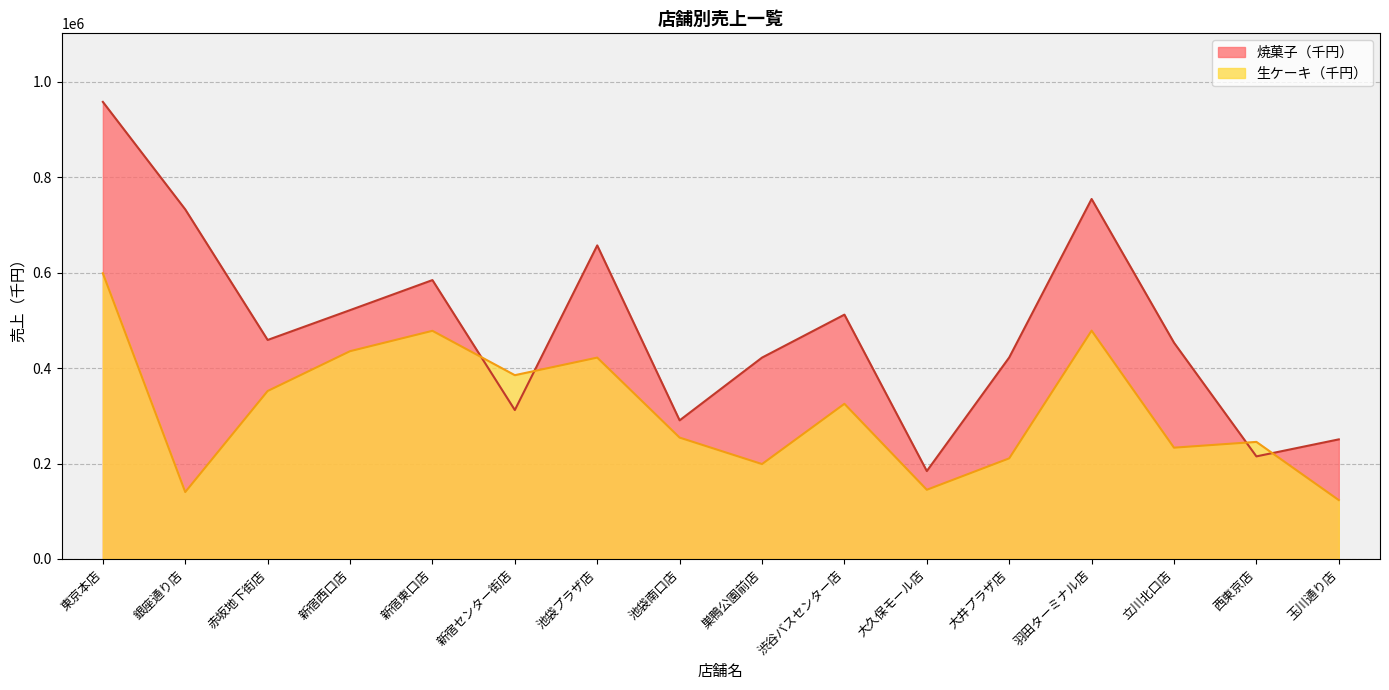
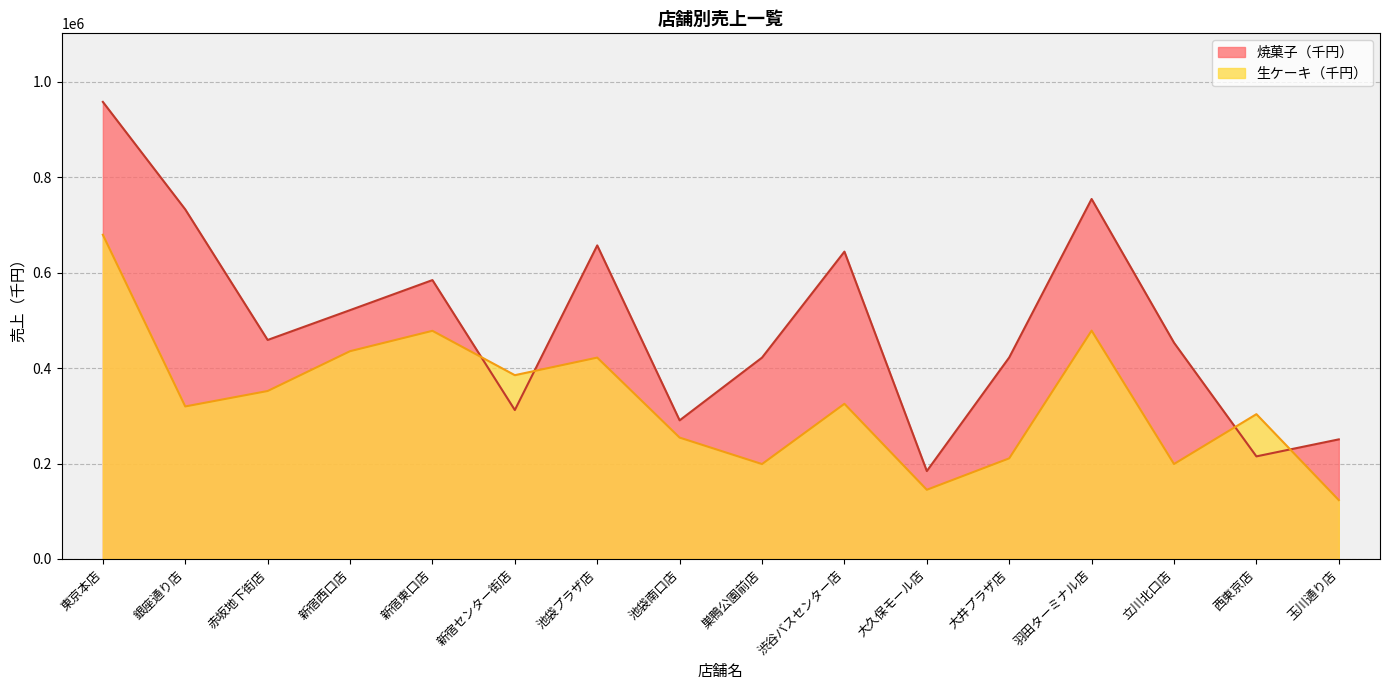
  {
    "焼菓子（千円）": {
      "東京本店": 960000,
      "銀座通り店": 730000,
      "赤坂地下街店": 460000,
      "新宿西口店": 520000,
      "新宿東口店": 580000,
      "新宿センター街店": 310000,
      "池袋プラザ店": 660000,
      "池袋南口店": 290000,
      "巣鴨公園前店": 420000,
-     "渋谷バスセンター店": 510000,
+     "渋谷バスセンター店": 640000,
      "大久保モール店": 180000,
      "大井プラザ店": 420000,
      "羽田ターミナル店": 750000,
      "立川北口店": 450000,
      "西東京店": 210000,
      "玉川通り店": 250000
    },
    "生ケーキ（千円）": {
-     "東京本店": 600000,
-     "銀座通り店": 140000,
+     "東京本店": 680000,
+     "銀座通り店": 320000,
      "赤坂地下街店": 350000,
      "新宿西口店": 440000,
      "新宿東口店": 480000,
      "新宿センター街店": 390000,
      "池袋プラザ店": 420000,
      "池袋南口店": 250000,
      "巣鴨公園前店": 200000,
      "渋谷バスセンター店": 330000,
      "大久保モール店": 150000,
      "大井プラザ店": 210000,
      "羽田ターミナル店": 480000,
-     "立川北口店": 230000,
-     "西東京店": 250000,
+     "立川北口店": 200000,
+     "西東京店": 300000,
      "玉川通り店": 120000
    }
  }
